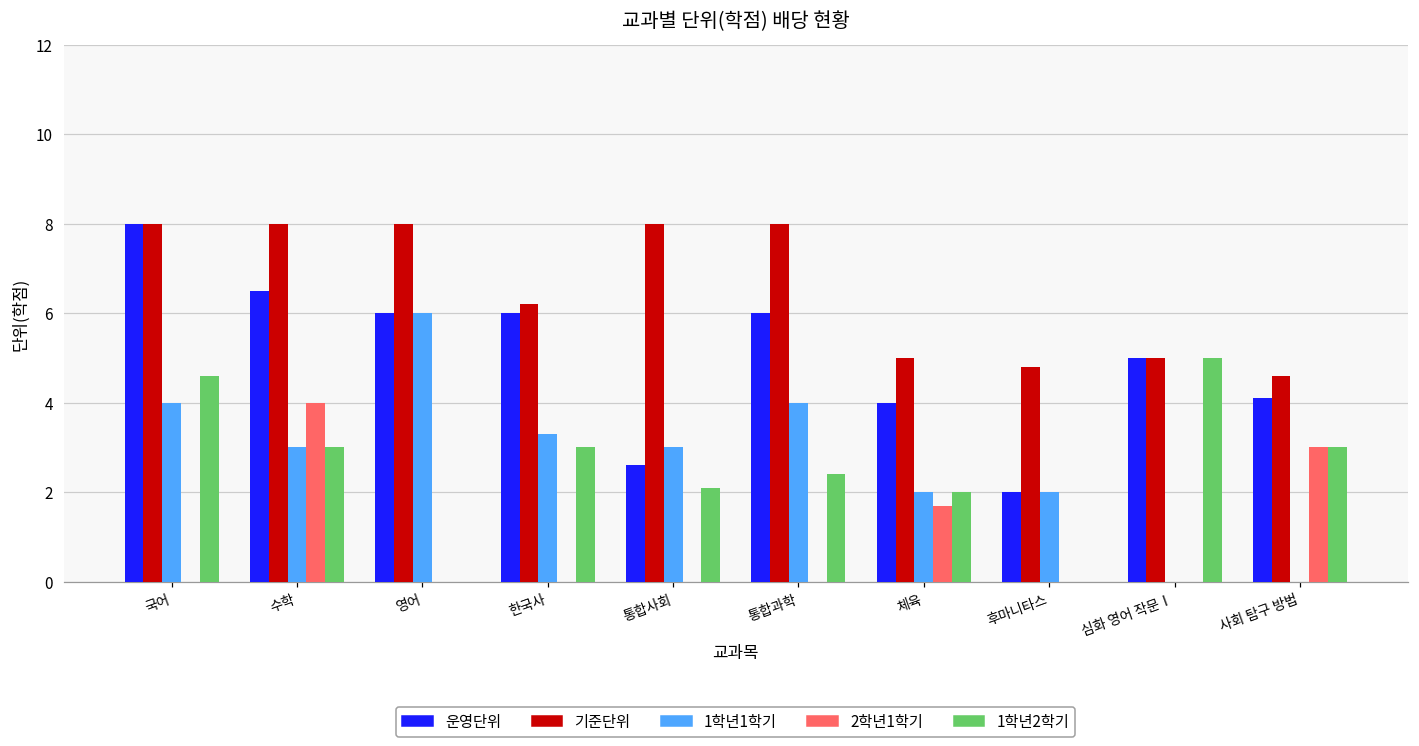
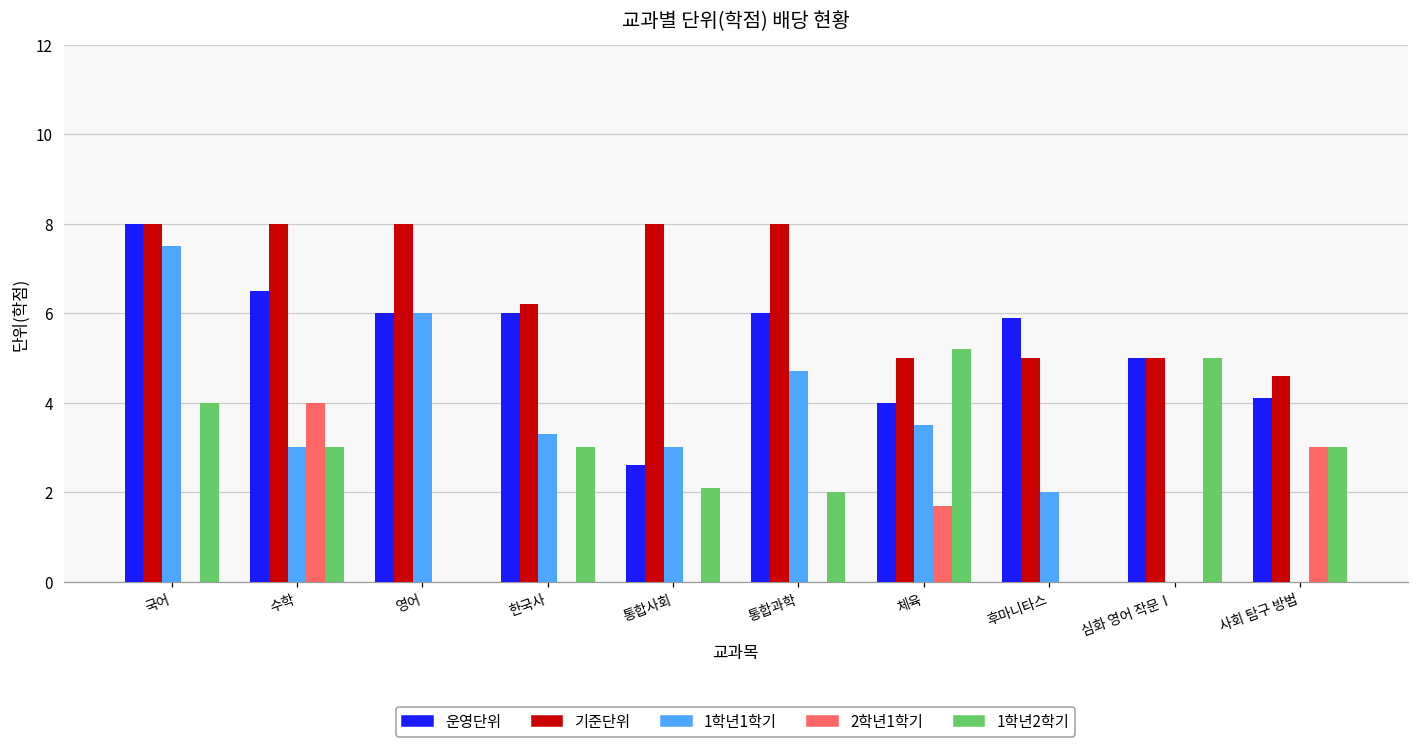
  {
    "운영단위": {
      "국어": 8.0,
      "수학": 6.5,
      "영어": 6.0,
      "한국사": 6.0,
      "통합사회": 2.6,
      "통합과학": 6.0,
      "체육": 4.0,
-     "후마니타스": 2.0,
+     "후마니타스": 5.9,
      "심화 영어 작문Ⅰ": 5.0,
      "사회 탐구 방법": 4.1
    },
    "기준단위": {
      "국어": 8.0,
      "수학": 8.0,
      "영어": 8.0,
      "한국사": 6.2,
      "통합사회": 8.0,
      "통합과학": 8.0,
      "체육": 5.0,
-     "후마니타스": 4.8,
+     "후마니타스": 5.0,
      "심화 영어 작문Ⅰ": 5.0,
      "사회 탐구 방법": 4.6
    },
    "1학년1학기": {
-     "국어": 4.0,
+     "국어": 7.5,
      "수학": 3.0,
      "영어": 6.0,
      "한국사": 3.3,
      "통합사회": 3.0,
-     "통합과학": 4.0,
-     "체육": 2.0,
+     "통합과학": 4.7,
+     "체육": 3.5,
      "후마니타스": 2.0,
      "심화 영어 작문Ⅰ": 0.0,
      "사회 탐구 방법": 0.0
    },
    "2학년1학기": {
      "국어": 0.0,
      "수학": 4.0,
      "영어": 0.0,
      "한국사": 0.0,
      "통합사회": 0.0,
      "통합과학": 0.0,
      "체육": 1.7,
      "후마니타스": 0.0,
      "심화 영어 작문Ⅰ": 0.0,
      "사회 탐구 방법": 3.0
    },
    "1학년2학기": {
-     "국어": 4.6,
+     "국어": 4.0,
      "수학": 3.0,
      "영어": 0.0,
      "한국사": 3.0,
      "통합사회": 2.1,
-     "통합과학": 2.4,
-     "체육": 2.0,
+     "통합과학": 2.0,
+     "체육": 5.2,
      "후마니타스": 0.0,
      "심화 영어 작문Ⅰ": 5.0,
      "사회 탐구 방법": 3.0
    }
  }
